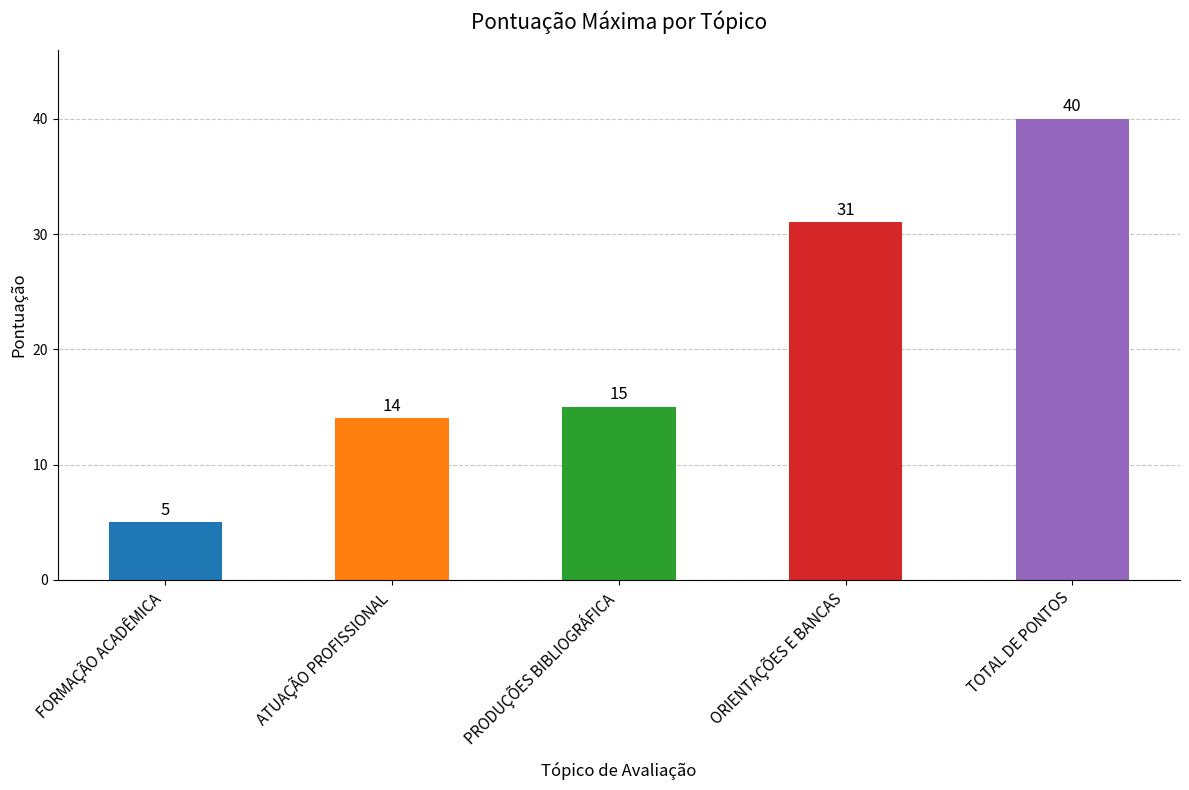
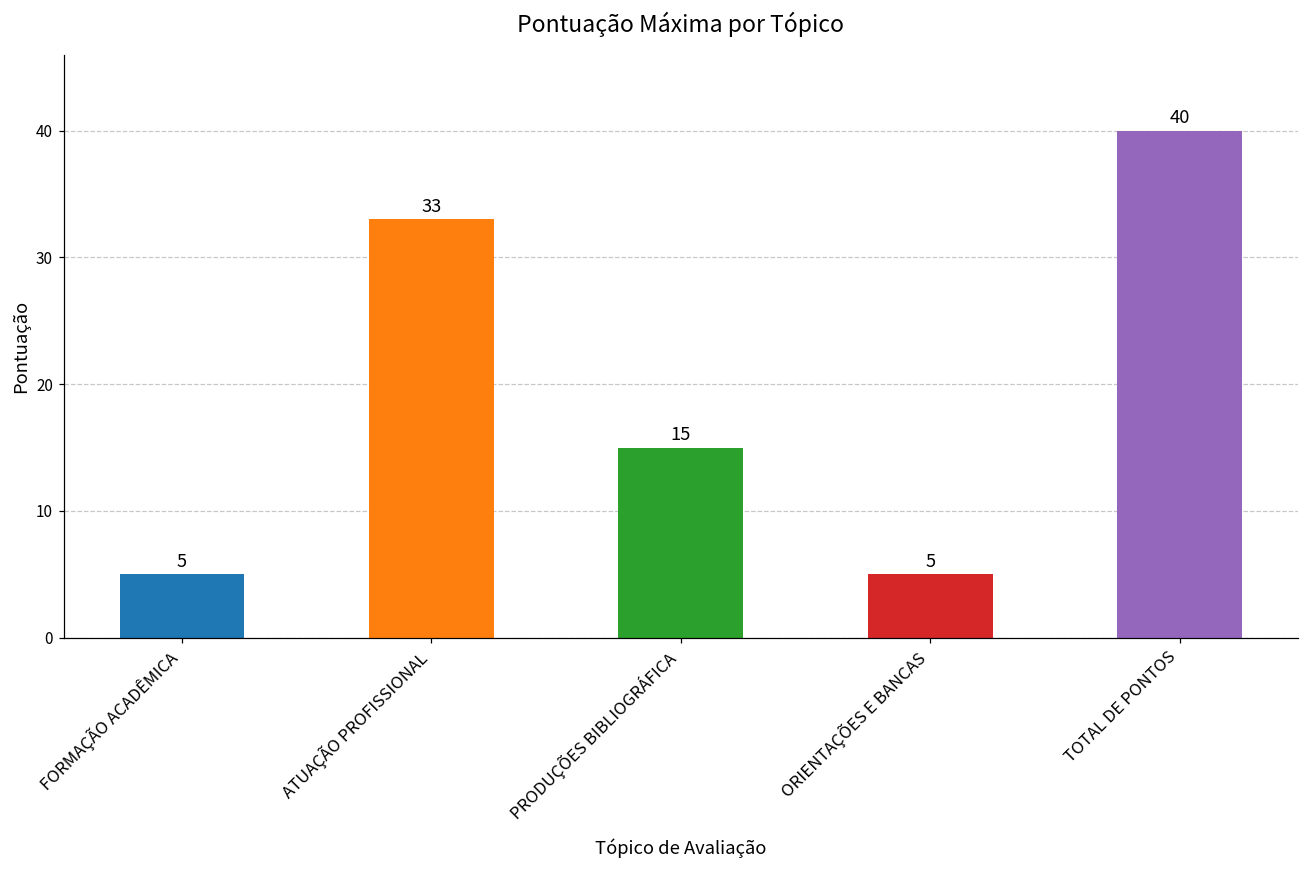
  {
    "FORMAÇÃO ACADÊMICA": 5,
-   "ATUAÇÃO PROFISSIONAL": 14,
+   "ATUAÇÃO PROFISSIONAL": 33,
    "PRODUÇÕES BIBLIOGRÁFICA": 15,
-   "ORIENTAÇÕES E BANCAS": 31,
+   "ORIENTAÇÕES E BANCAS": 5,
    "TOTAL DE PONTOS": 40
  }
